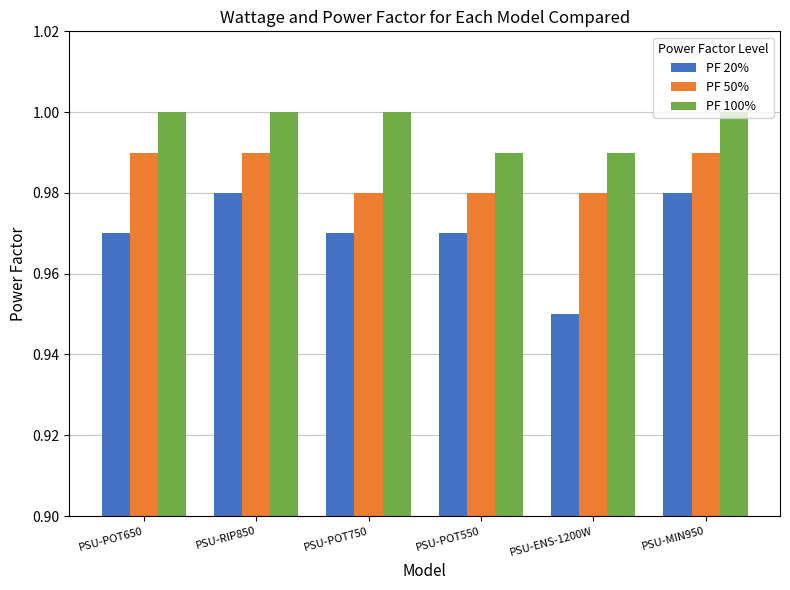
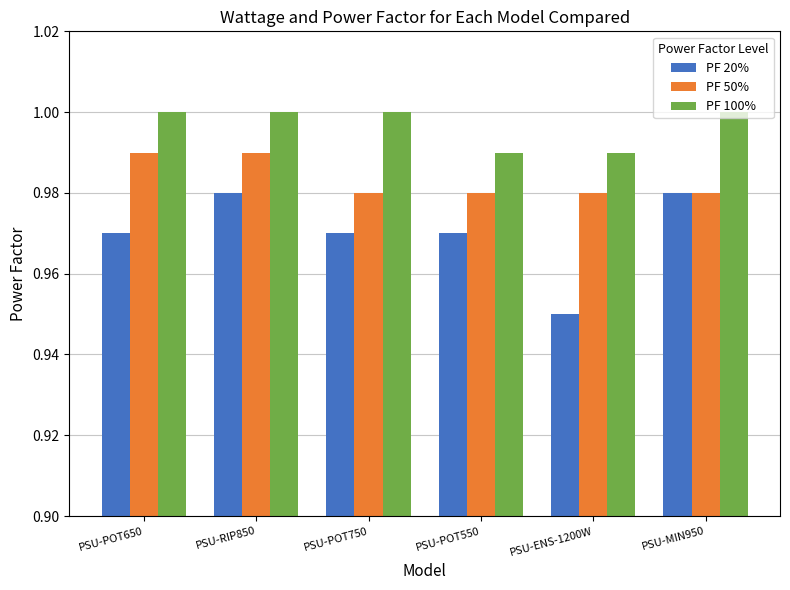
  {
    "PF 20%": {
      "PSU-POT650": 0.97,
      "PSU-RIP850": 0.98,
      "PSU-POT750": 0.97,
      "PSU-POT550": 0.97,
      "PSU-ENS-1200W": 0.95,
      "PSU-MIN950": 0.98
    },
    "PF 50%": {
      "PSU-POT650": 0.99,
      "PSU-RIP850": 0.99,
      "PSU-POT750": 0.98,
      "PSU-POT550": 0.98,
      "PSU-ENS-1200W": 0.98,
-     "PSU-MIN950": 0.99
+     "PSU-MIN950": 0.98
    },
    "PF 100%": {
      "PSU-POT650": 1.00,
      "PSU-RIP850": 1.00,
      "PSU-POT750": 1.00,
      "PSU-POT550": 0.99,
      "PSU-ENS-1200W": 0.99
    }
  }
